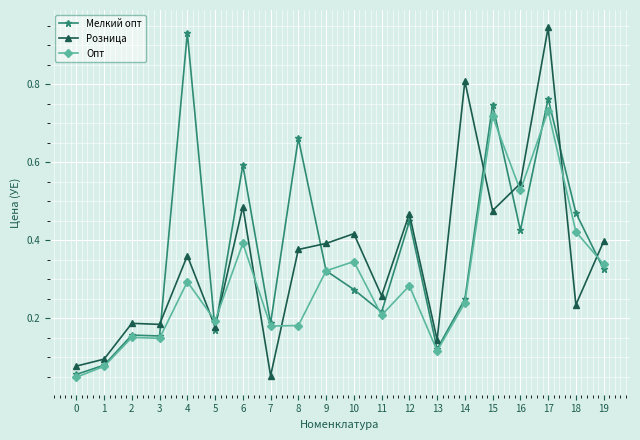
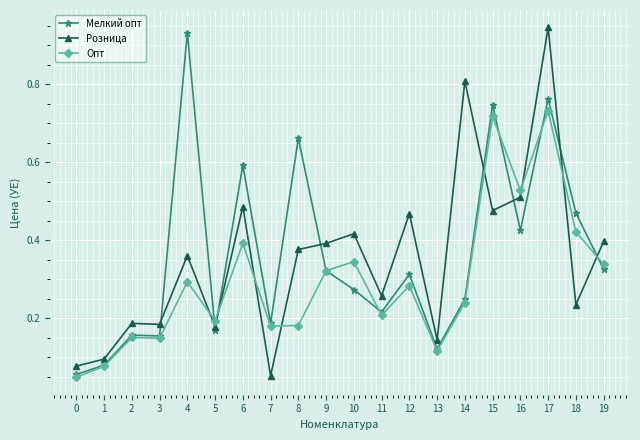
  {
    "Мелкий опт": {
      "0": 0.06,
      "4": 0.93,
      "5": 0.17,
      "6": 0.59,
      "7": 0.19,
      "8": 0.66,
      "10": 0.27,
      "11": 0.22,
-     "12": 0.45,
+     "12": 0.31,
      "14": 0.25,
      "15": 0.75,
      "16": 0.43,
      "17": 0.76,
      "18": 0.47,
      "19": 0.33
    },
    "Розница": {
      "0": 0.08,
      "1": 0.10,
      "2": 0.19,
      "3": 0.18,
      "4": 0.36,
      "5": 0.18,
      "6": 0.49,
      "7": 0.05,
      "8": 0.38,
      "9": 0.39,
      "10": 0.42,
      "11": 0.26,
      "12": 0.47,
      "13": 0.14,
      "14": 0.81,
      "15": 0.48,
-     "16": 0.55,
+     "16": 0.51,
      "17": 0.95,
      "18": 0.23,
      "19": 0.40
    },
    "Опт": {
      "0": 0.05,
      "4": 0.29,
      "5": 0.19,
      "6": 0.39,
      "7": 0.18,
      "8": 0.18,
      "10": 0.35,
      "11": 0.21,
      "12": 0.28,
      "14": 0.24,
      "15": 0.72,
      "16": 0.53,
      "17": 0.73,
      "18": 0.42,
      "19": 0.34
    }
  }
